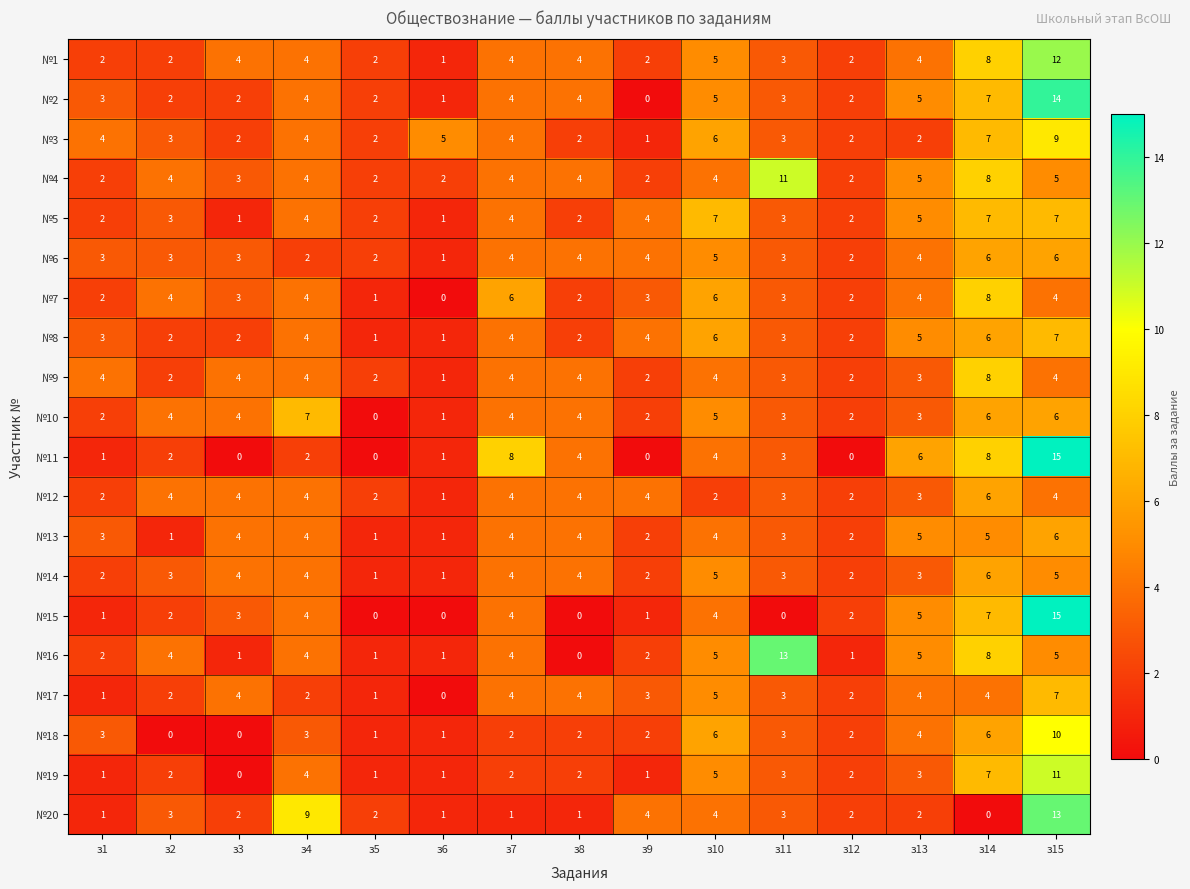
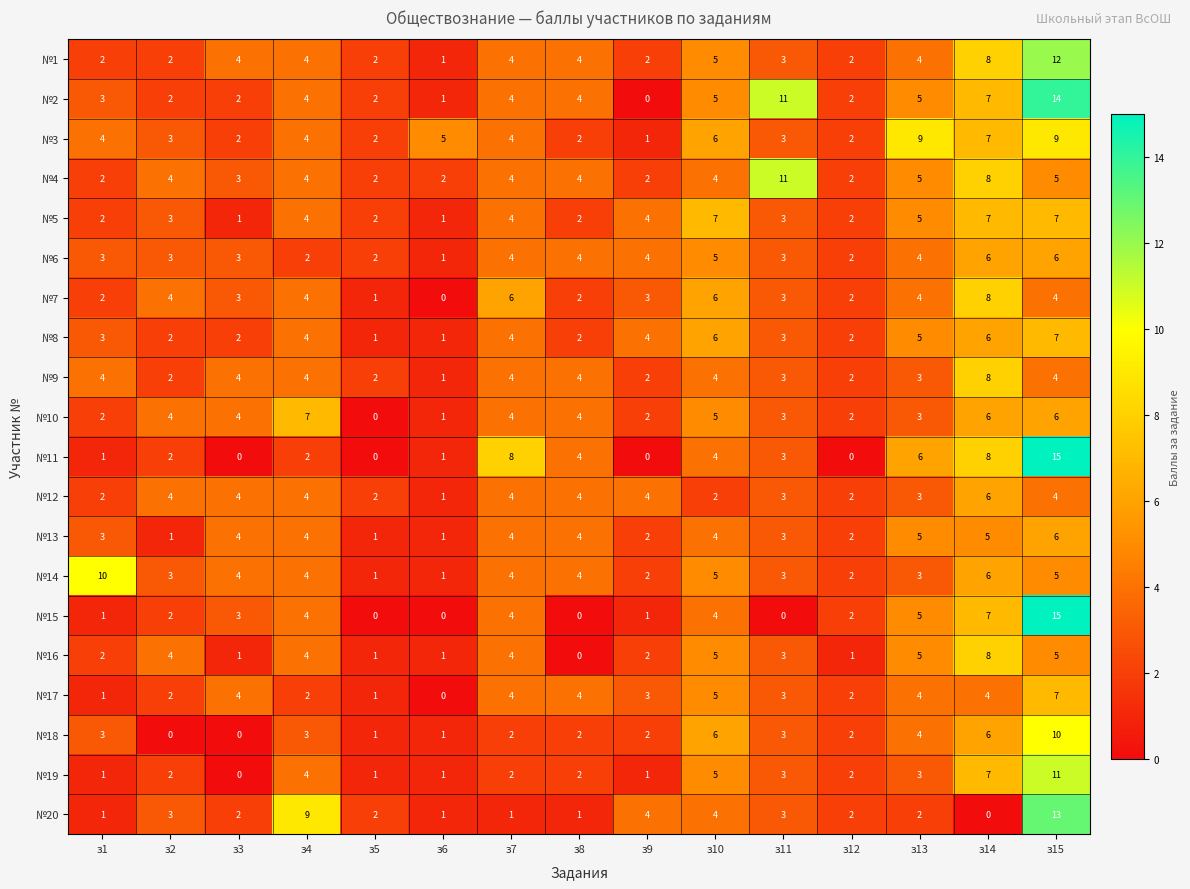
  {
    "№2": {
      "з1": 3,
      "з2": 2,
      "з3": 2,
      "з4": 4,
      "з5": 2,
      "з6": 1,
      "з7": 4,
      "з8": 4,
      "з9": 0,
      "з10": 5,
-     "з11": 3,
+     "з11": 11,
      "з12": 2,
      "з13": 5,
      "з14": 7,
      "з15": 14
    },
    "№3": {
      "з1": 4,
      "з2": 3,
      "з3": 2,
      "з4": 4,
      "з5": 2,
      "з6": 5,
      "з7": 4,
      "з8": 2,
      "з9": 1,
      "з10": 6,
      "з11": 3,
      "з12": 2,
-     "з13": 2,
+     "з13": 9,
      "з14": 7,
      "з15": 9
    },
    "№14": {
-     "з1": 2,
+     "з1": 10,
      "з2": 3,
      "з3": 4,
      "з4": 4,
      "з5": 1,
      "з6": 1,
      "з7": 4,
      "з8": 4,
      "з9": 2,
      "з10": 5,
      "з11": 3,
      "з12": 2,
      "з13": 3,
      "з14": 6,
      "з15": 5
    },
    "№16": {
      "з1": 2,
      "з2": 4,
      "з3": 1,
      "з4": 4,
      "з5": 1,
      "з6": 1,
      "з7": 4,
      "з8": 0,
      "з9": 2,
      "з10": 5,
-     "з11": 13,
+     "з11": 3,
      "з12": 1,
      "з13": 5,
      "з14": 8,
      "з15": 5
    }
  }
